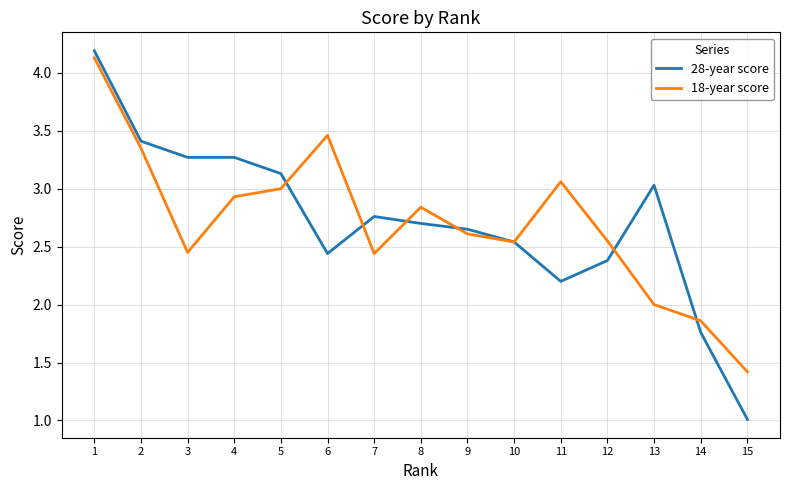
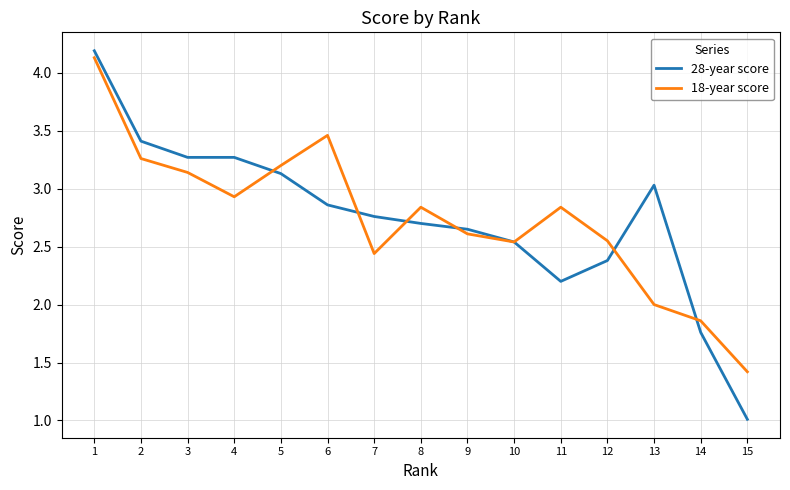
  {
    "28-year score": {
      "1": 4.19,
      "2": 3.41,
      "3": 3.27,
      "4": 3.27,
      "5": 3.13,
-     "6": 2.44,
+     "6": 2.86,
      "7": 2.76,
      "8": 2.70,
      "9": 2.65,
      "11": 2.20,
      "12": 2.38,
      "13": 3.03,
      "14": 1.76,
      "15": 1.01
    },
    "18-year score": {
      "1": 4.13,
-     "2": 3.35,
-     "3": 2.45,
+     "2": 3.26,
+     "3": 3.14,
      "4": 2.93,
-     "5": 3.0,
+     "5": 3.2,
      "6": 3.46,
      "7": 2.44,
      "8": 2.84,
      "9": 2.61,
-     "11": 3.06,
+     "11": 2.84,
      "12": 2.55,
      "13": 2.00,
      "14": 1.86,
      "15": 1.42
    }
  }
